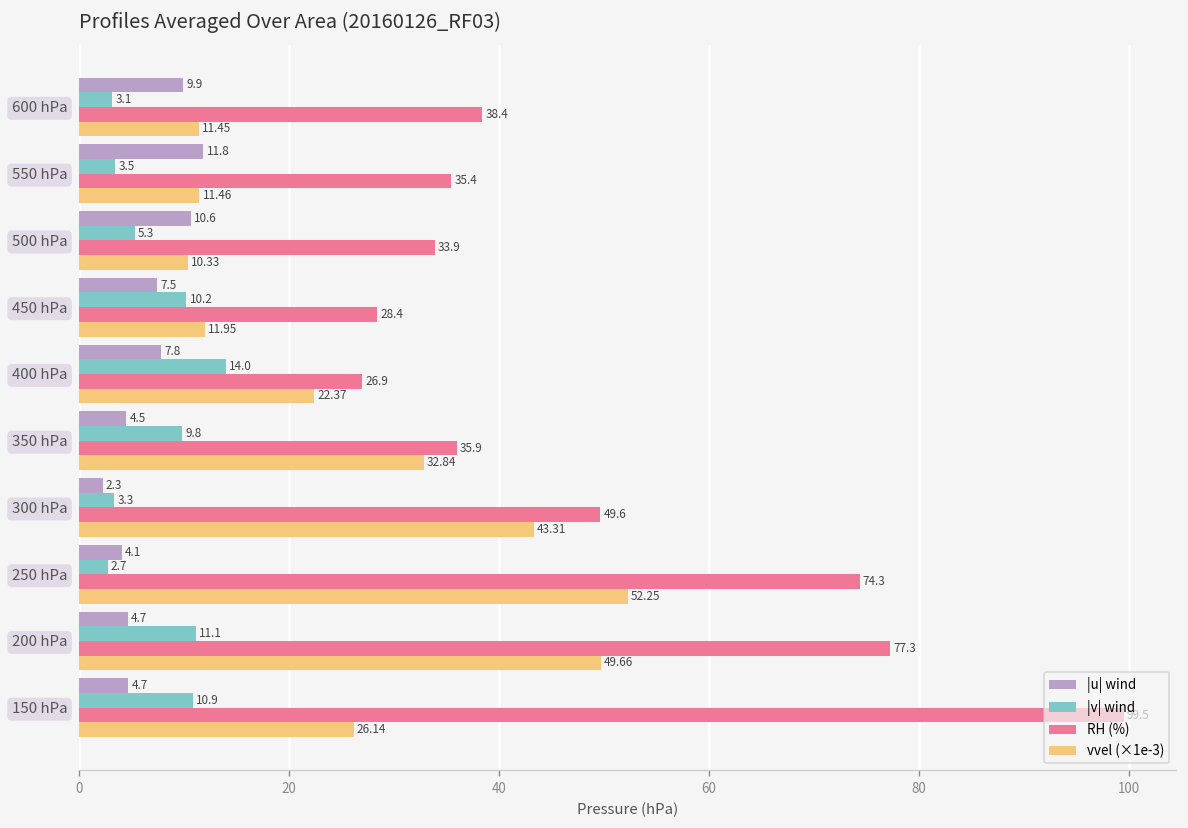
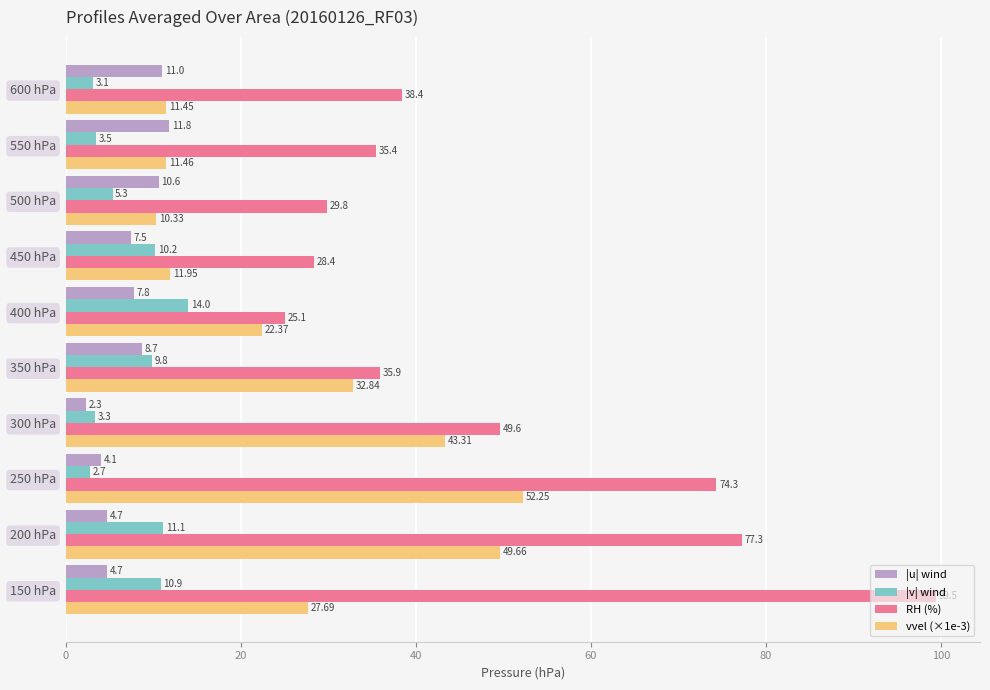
  {
    "|u| wind": {
-     "600 hPa": 9.9,
+     "600 hPa": 11.0,
      "550 hPa": 11.8,
      "500 hPa": 10.6,
      "450 hPa": 7.5,
      "400 hPa": 7.8,
-     "350 hPa": 4.5,
+     "350 hPa": 8.7,
      "300 hPa": 2.3,
      "250 hPa": 4.1,
      "200 hPa": 4.7,
      "150 hPa": 4.7
    },
    "|v| wind": {
      "600 hPa": 3.1,
      "550 hPa": 3.5,
      "500 hPa": 5.3,
      "450 hPa": 10.2,
      "400 hPa": 14.0,
      "350 hPa": 9.8,
      "300 hPa": 3.3,
      "250 hPa": 2.7,
      "200 hPa": 11.1,
      "150 hPa": 10.9
    },
    "RH (%)": {
      "600 hPa": 38.4,
      "550 hPa": 35.4,
-     "500 hPa": 33.9,
+     "500 hPa": 29.8,
      "450 hPa": 28.4,
-     "400 hPa": 26.9,
+     "400 hPa": 25.1,
      "350 hPa": 35.9,
      "300 hPa": 49.6,
      "250 hPa": 74.3,
      "200 hPa": 77.3
    },
    "vvel (×1e-3)": {
      "600 hPa": 11.45,
      "550 hPa": 11.46,
      "500 hPa": 10.33,
      "450 hPa": 11.95,
      "400 hPa": 22.37,
      "350 hPa": 32.84,
      "300 hPa": 43.31,
      "250 hPa": 52.25,
      "200 hPa": 49.66,
-     "150 hPa": 26.14
+     "150 hPa": 27.69
    }
  }
